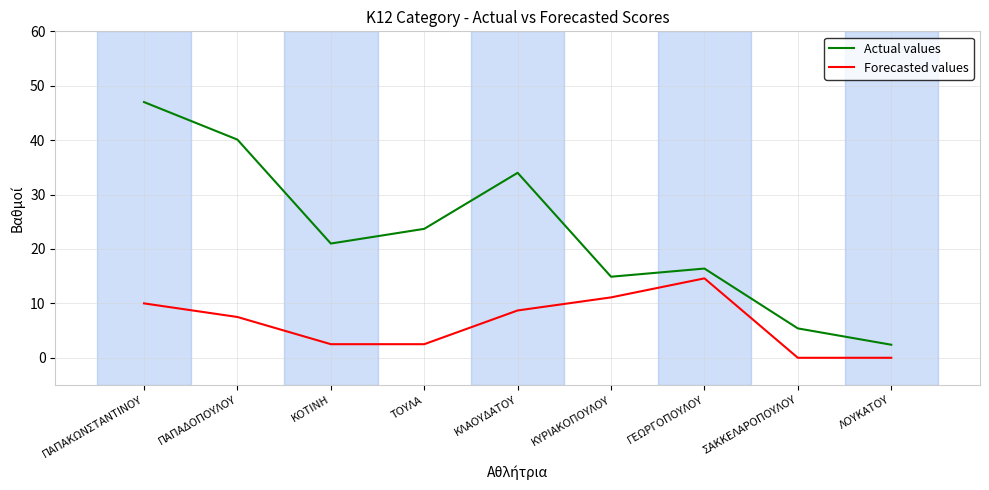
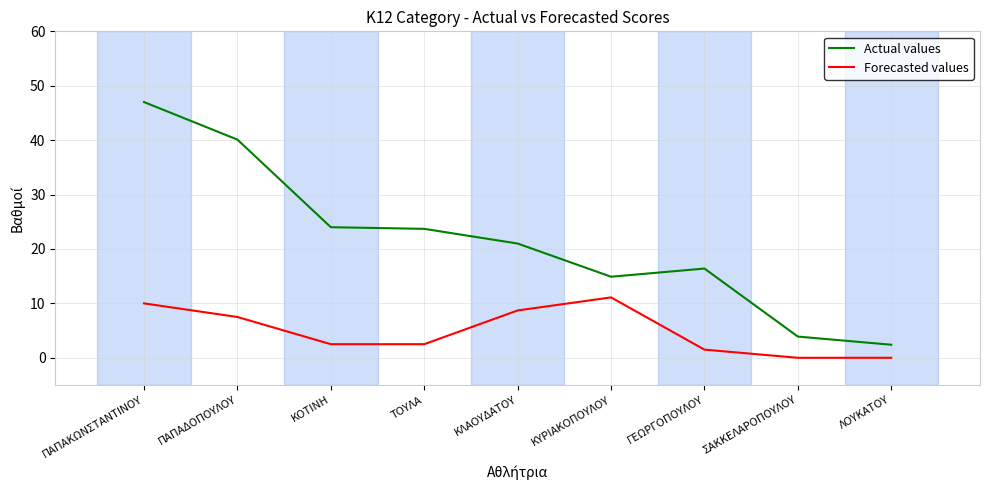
  {
    "Actual values": {
      "ΠΑΠΑΚΩΝΣΤΑΝΤΙΝΟΥ": 47,
      "ΠΑΠΑΔΟΠΟΥΛΟΥ": 40,
-     "ΚΟΤΙΝΗ": 21,
+     "ΚΟΤΙΝΗ": 24,
      "ΤΟΥΛΑ": 24,
-     "ΚΛΑΟΥΔΑΤΟΥ": 34,
+     "ΚΛΑΟΥΔΑΤΟΥ": 21,
      "ΚΥΡΙΑΚΟΠΟΥΛΟΥ": 15,
      "ΓΕΩΡΓΟΠΟΥΛΟΥ": 16,
-     "ΣΑΚΚΕΛΑΡΟΠΟΥΛΟΥ": 5,
+     "ΣΑΚΚΕΛΑΡΟΠΟΥΛΟΥ": 4,
      "ΛΟΥΚΑΤΟΥ": 2
    },
    "Forecasted values": {
      "ΠΑΠΑΚΩΝΣΤΑΝΤΙΝΟΥ": 10,
      "ΠΑΠΑΔΟΠΟΥΛΟΥ": 8,
      "ΚΟΤΙΝΗ": 3,
      "ΤΟΥΛΑ": 3,
      "ΚΛΑΟΥΔΑΤΟΥ": 9,
      "ΚΥΡΙΑΚΟΠΟΥΛΟΥ": 11,
-     "ΓΕΩΡΓΟΠΟΥΛΟΥ": 15,
+     "ΓΕΩΡΓΟΠΟΥΛΟΥ": 2,
      "ΣΑΚΚΕΛΑΡΟΠΟΥΛΟΥ": 0,
      "ΛΟΥΚΑΤΟΥ": 0
    }
  }
